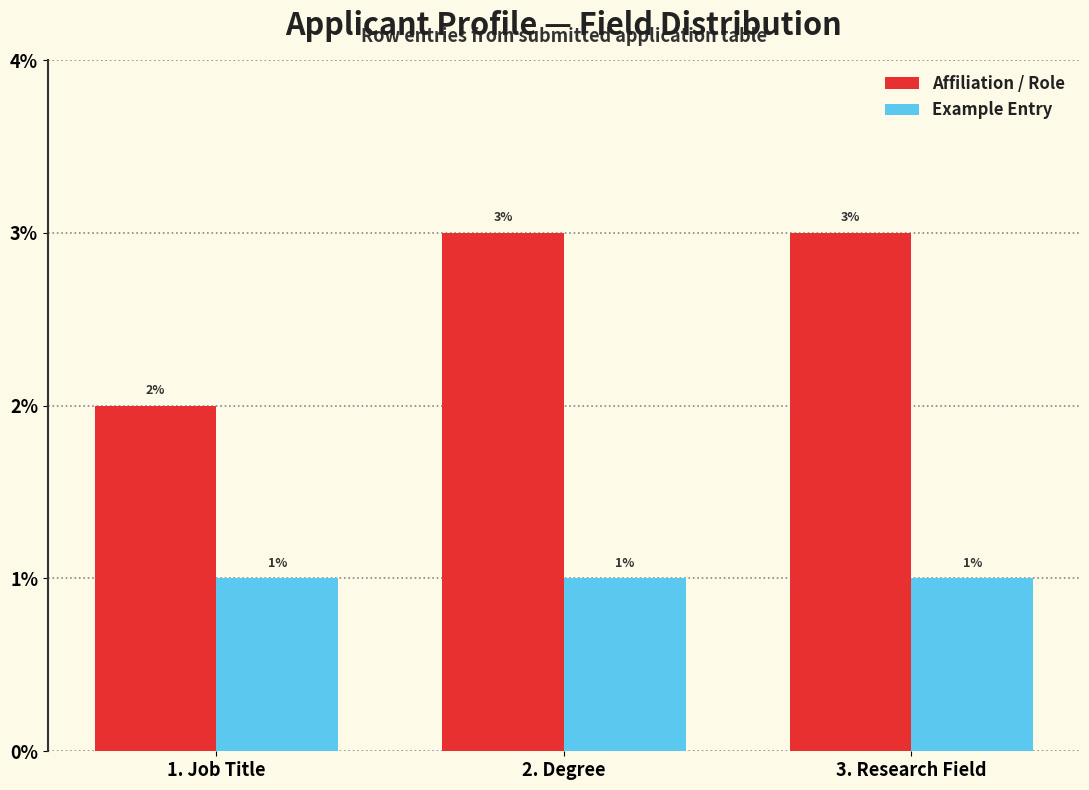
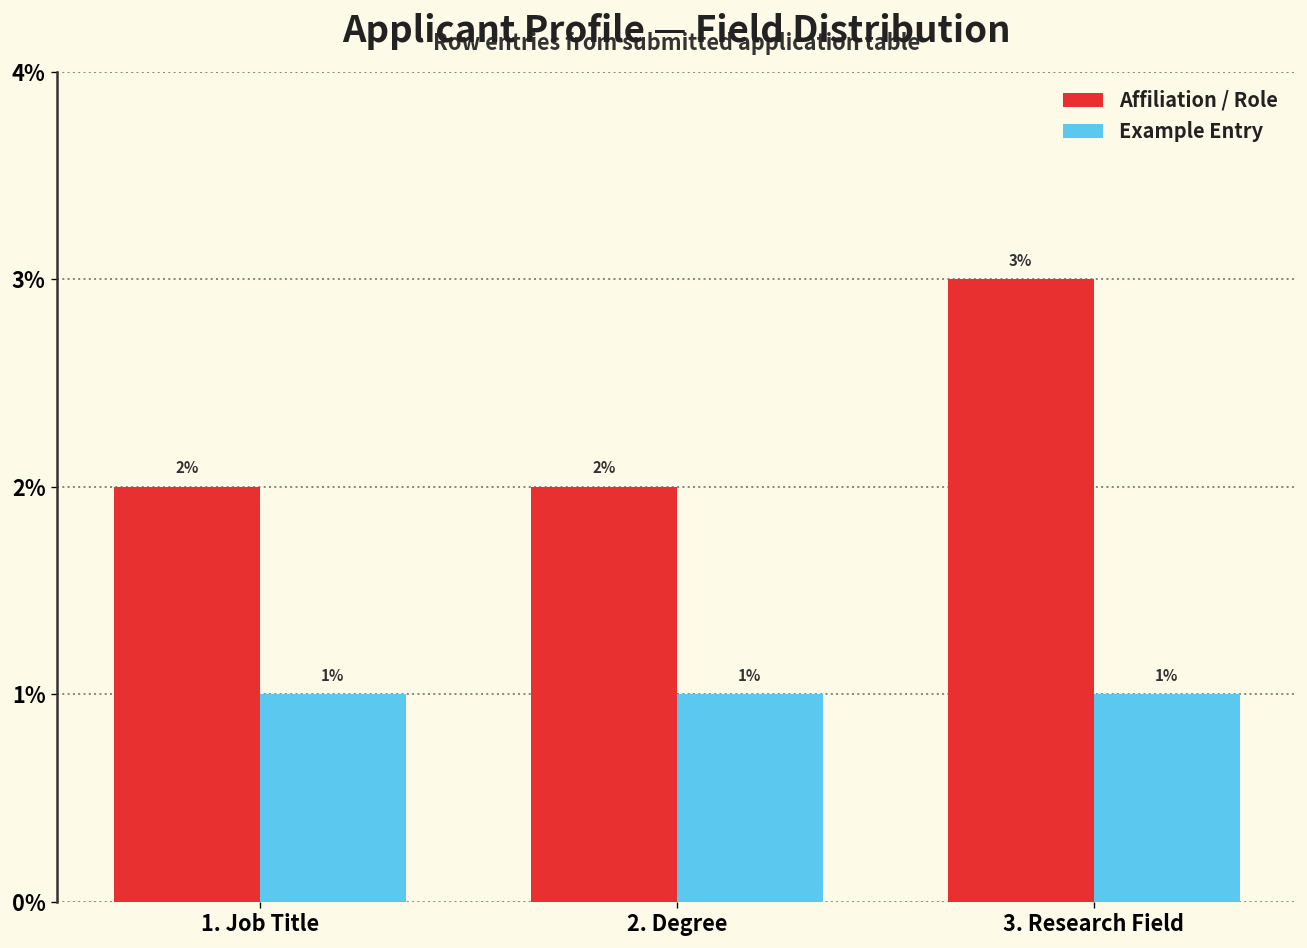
  {
    "Affiliation / Role": {
      "1. Job Title": "2%",
-     "2. Degree": "3%",
+     "2. Degree": "2%",
      "3. Research Field": "3%"
    },
    "Example Entry": {
      "1. Job Title": "1%",
      "2. Degree": "1%",
      "3. Research Field": "1%"
    }
  }
